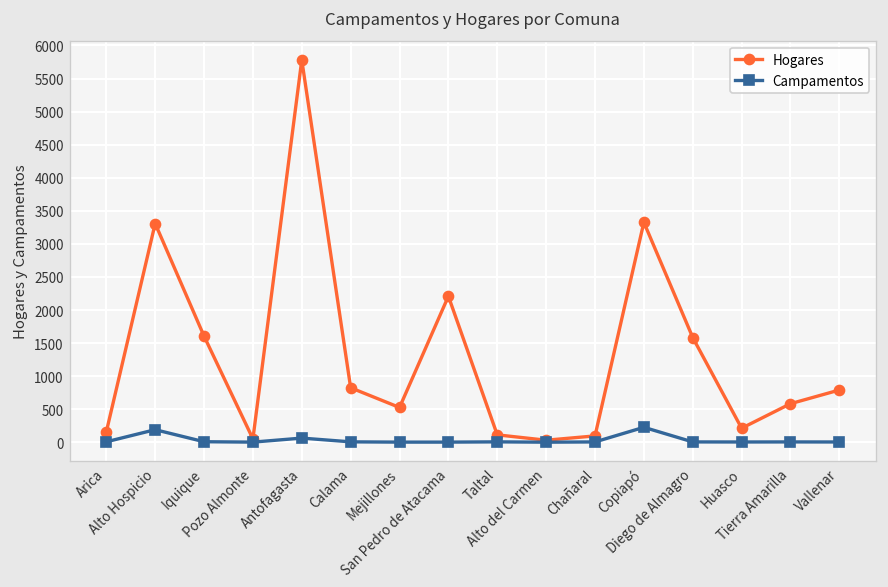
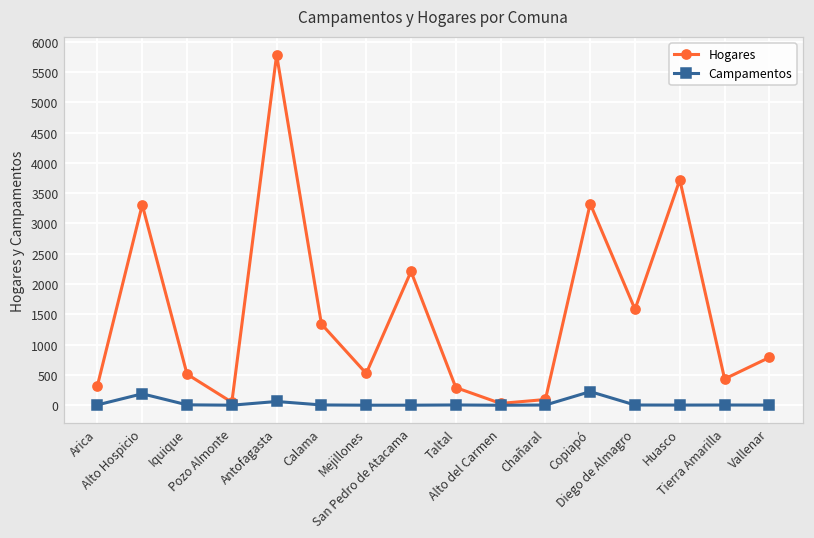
  {
    "Hogares": {
-     "Arica": 200,
+     "Arica": 300,
      "Alto Hospicio": 3300,
-     "Iquique": 1600,
+     "Iquique": 500,
      "Pozo Almonte": 100,
      "Antofagasta": 5800,
-     "Calama": 800,
+     "Calama": 1300,
      "Mejillones": 500,
      "San Pedro de Atacama": 2200,
-     "Taltal": 100,
+     "Taltal": 300,
      "Chañaral": 100,
      "Copiapó": 3300,
      "Diego de Almagro": 1600,
-     "Huasco": 200,
-     "Tierra Amarilla": 600,
+     "Huasco": 3700,
+     "Tierra Amarilla": 400,
      "Vallenar": 800
    },
    "Campamentos": {
      "Arica": 0,
      "Alto Hospicio": 200,
      "Iquique": 0,
      "Pozo Almonte": 0,
      "Antofagasta": 100,
      "Calama": 0,
      "Mejillones": 0,
      "San Pedro de Atacama": 0,
      "Taltal": 0,
      "Chañaral": 0,
      "Copiapó": 200,
      "Diego de Almagro": 0,
      "Huasco": 0,
      "Tierra Amarilla": 0,
      "Vallenar": 0
    }
  }
